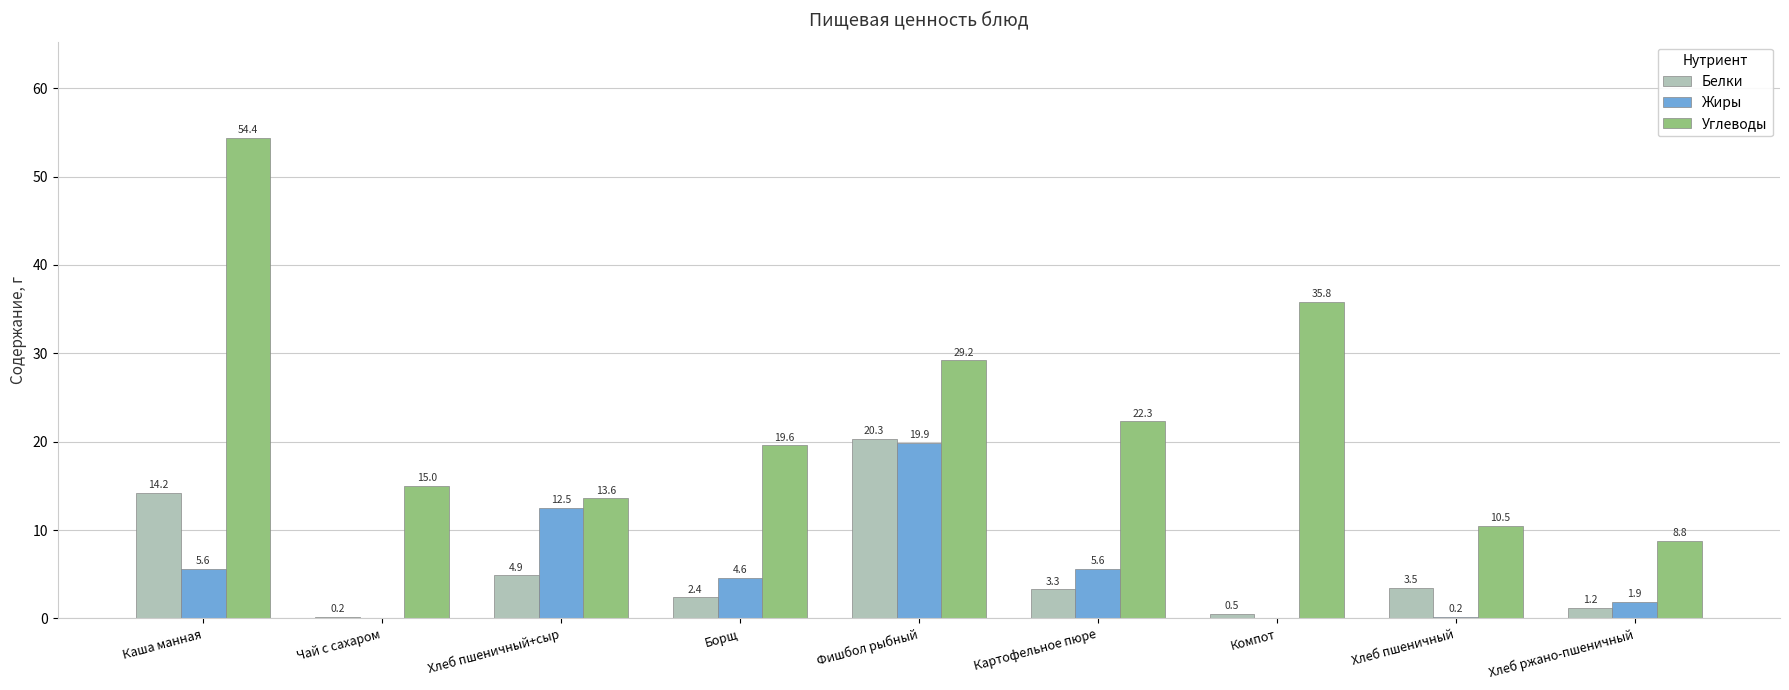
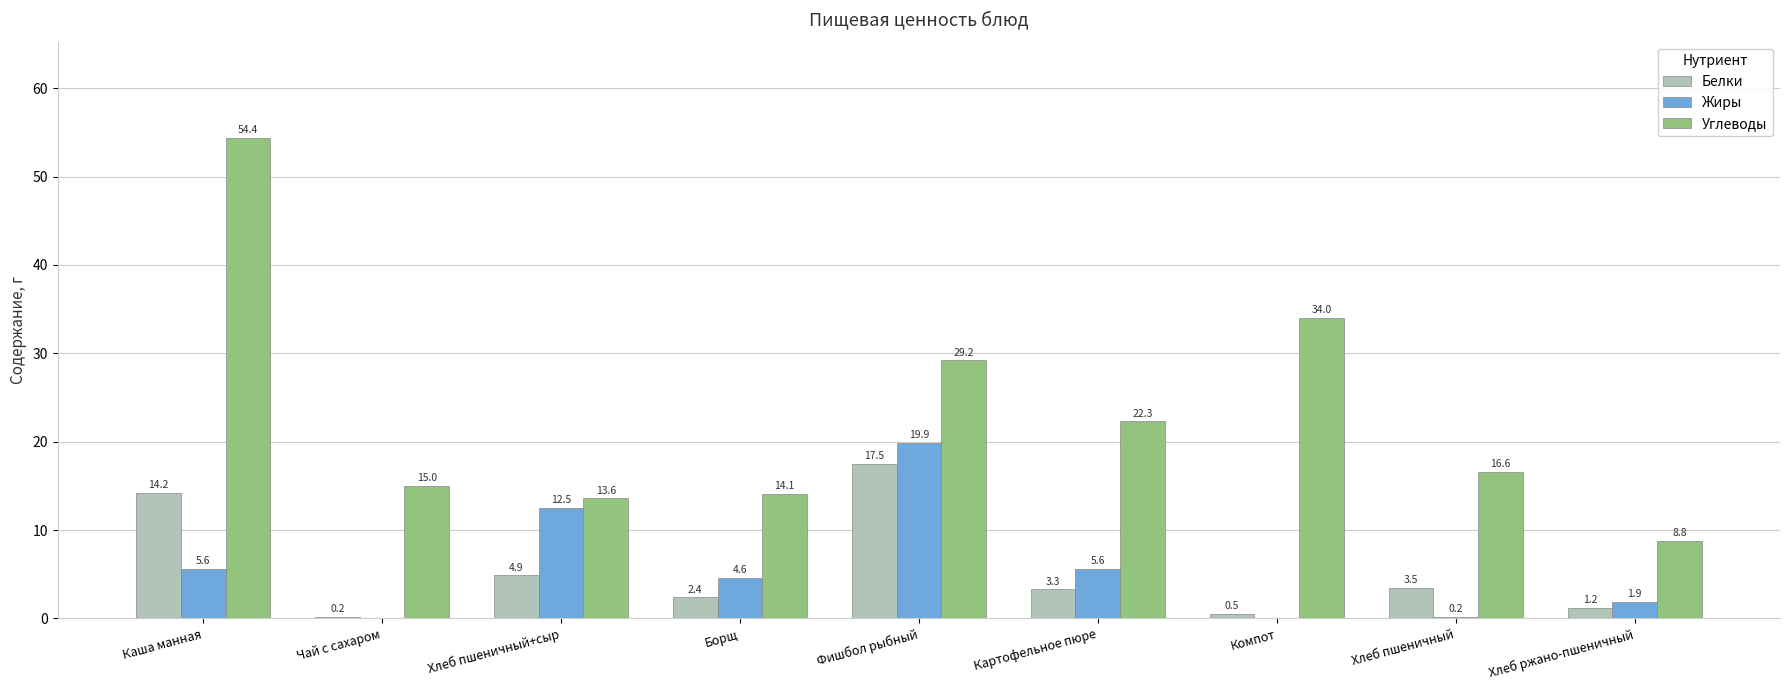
  {
    "Белки": {
      "Каша манная": 14.2,
      "Чай с сахаром": 0.2,
      "Хлеб пшеничный+сыр": 4.9,
      "Борщ": 2.4,
-     "Фишбол рыбный": 20.3,
+     "Фишбол рыбный": 17.5,
      "Картофельное пюре": 3.3,
      "Компот": 0.5,
      "Хлеб пшеничный": 3.5,
      "Хлеб ржано-пшеничный": 1.2
    },
    "Жиры": {
      "Каша манная": 5.6,
      "Хлеб пшеничный+сыр": 12.5,
      "Борщ": 4.6,
      "Фишбол рыбный": 19.9,
      "Картофельное пюре": 5.6,
      "Хлеб пшеничный": 0.2,
      "Хлеб ржано-пшеничный": 1.9
    },
    "Углеводы": {
      "Каша манная": 54.4,
      "Чай с сахаром": 15.0,
      "Хлеб пшеничный+сыр": 13.6,
-     "Борщ": 19.6,
+     "Борщ": 14.1,
      "Фишбол рыбный": 29.2,
      "Картофельное пюре": 22.3,
-     "Компот": 35.8,
-     "Хлеб пшеничный": 10.5,
+     "Компот": 34.0,
+     "Хлеб пшеничный": 16.6,
      "Хлеб ржано-пшеничный": 8.8
    }
  }
